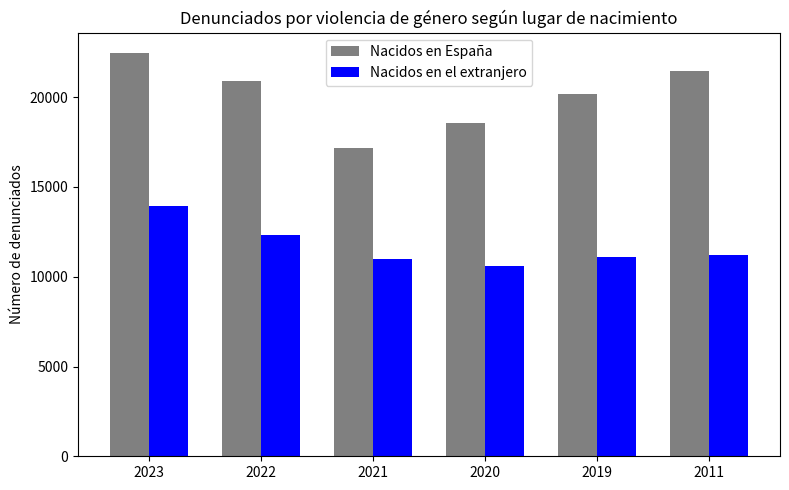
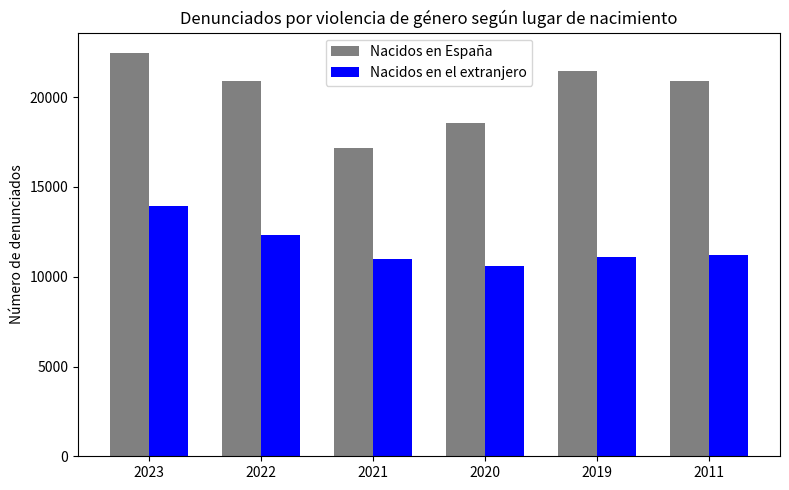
  {
    "Nacidos en España": {
      "2023": 22500,
      "2022": 20900,
      "2021": 17200,
      "2020": 18500,
-     "2019": 20200,
-     "2011": 21500
+     "2019": 21400,
+     "2011": 20900
    },
    "Nacidos en el extranjero": {
      "2023": 14000,
      "2022": 12300,
      "2021": 11000,
      "2020": 10600,
      "2019": 11100,
      "2011": 11200
    }
  }
